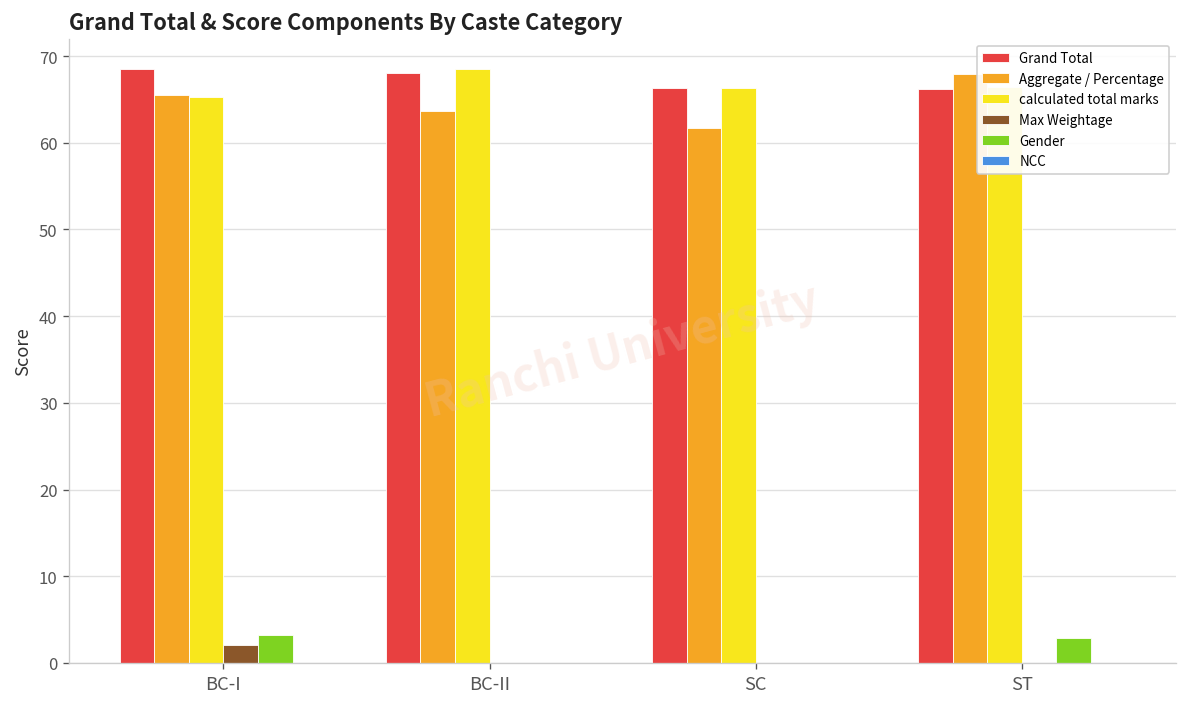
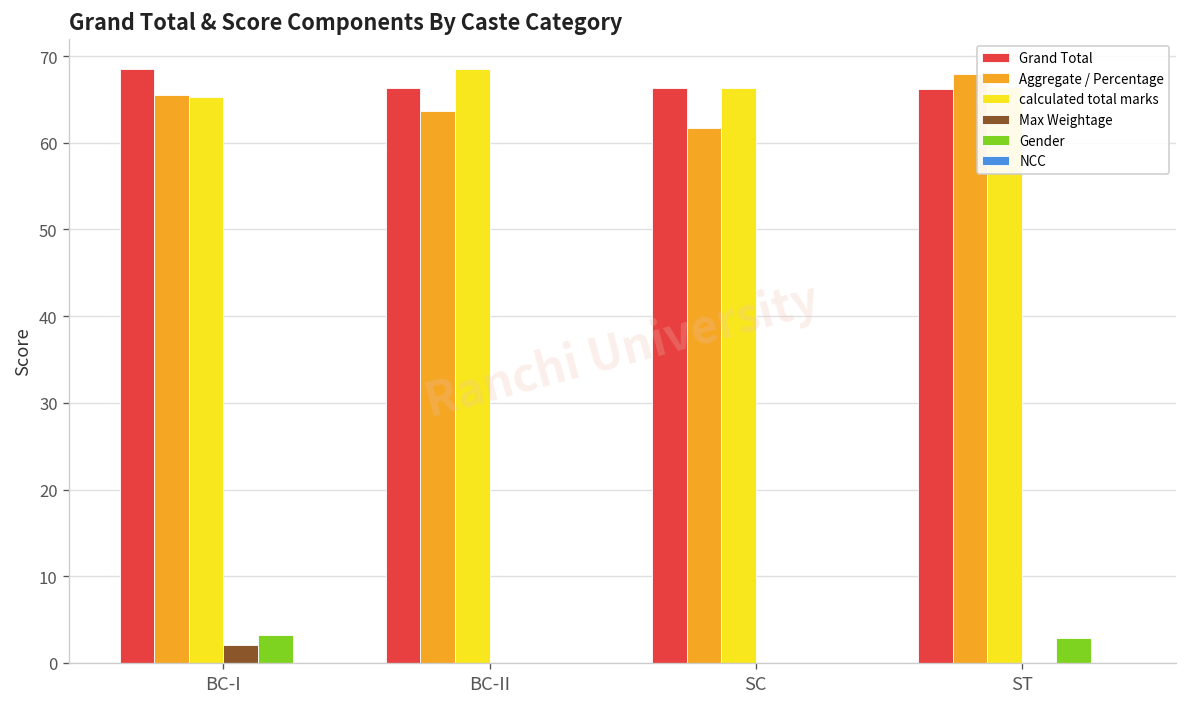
  {
    "Grand Total": {
      "BC-I": 69,
-     "BC-II": 68,
+     "BC-II": 66,
      "SC": 66,
      "ST": 66
    },
    "Aggregate / Percentage": {
      "BC-I": 66,
      "BC-II": 64,
      "SC": 62,
      "ST": 68
    },
    "calculated total marks": {
      "BC-I": 65,
      "BC-II": 69,
      "SC": 66
    },
    "Max Weightage": {
      "BC-I": 2,
      "BC-II": 0,
      "SC": 0,
      "ST": 0
    },
    "Gender": {
      "BC-I": 3,
      "BC-II": 0,
      "SC": 0,
      "ST": 3
    },
    "NCC": {
      "BC-I": 0,
      "BC-II": 0,
      "SC": 0,
      "ST": 0
    }
  }
